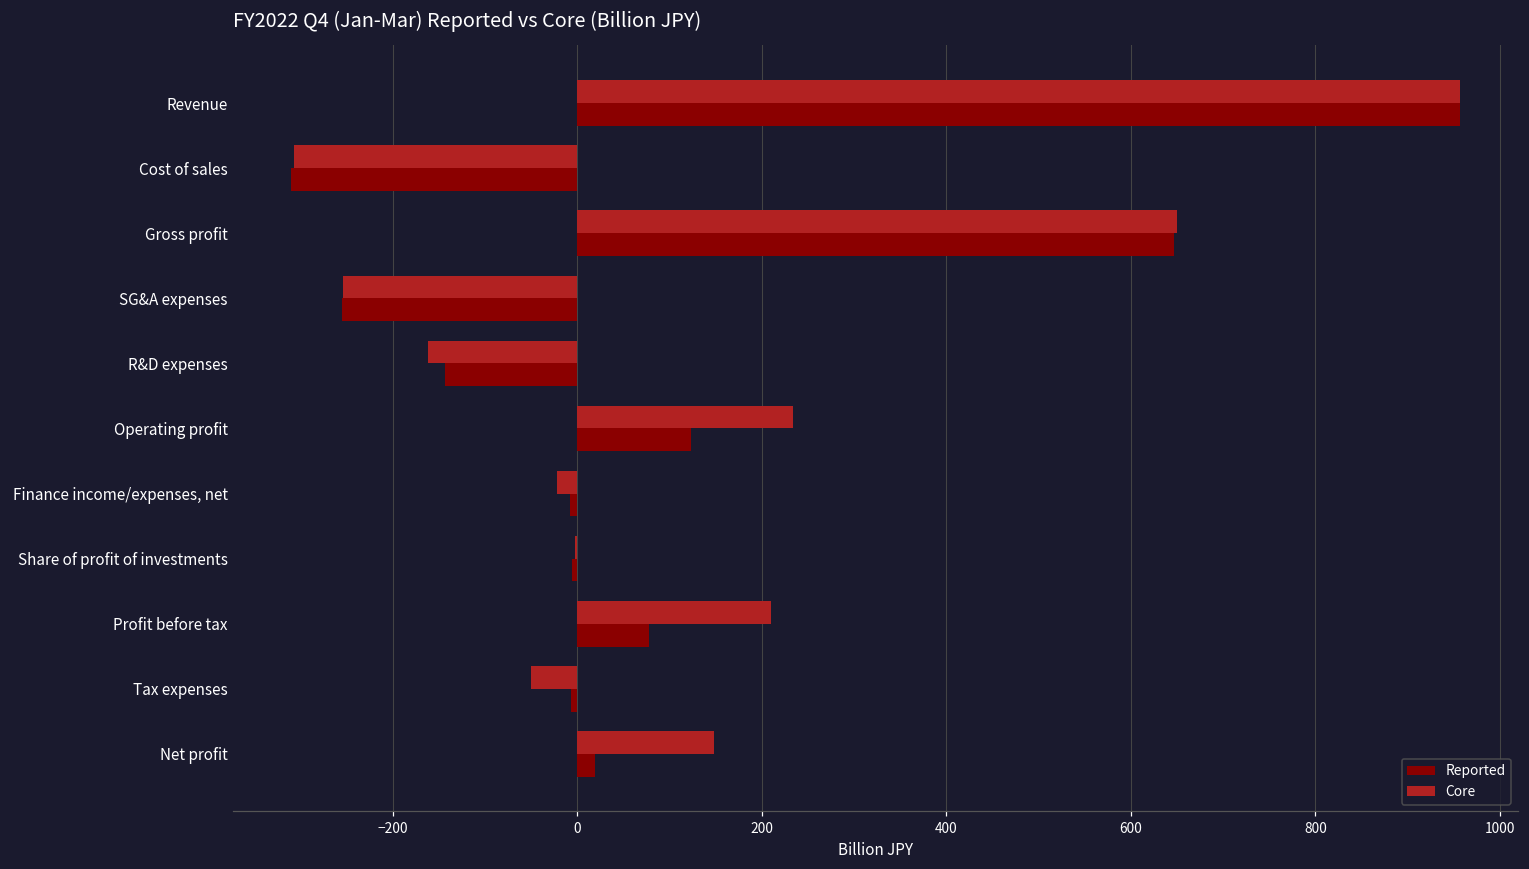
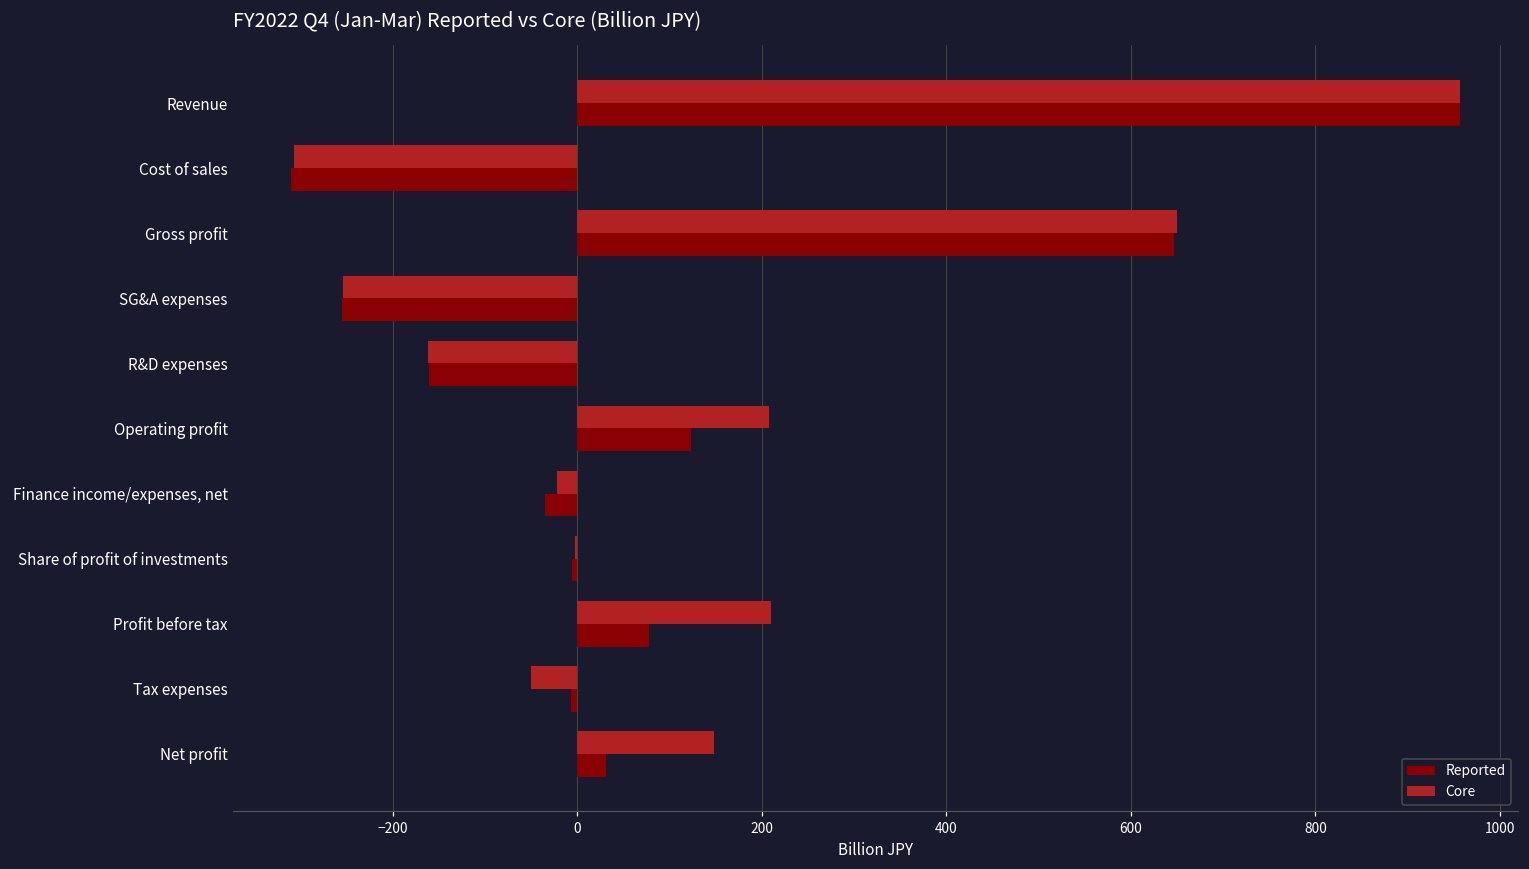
  {
    "Reported": {
      "Revenue": 960,
      "Cost of sales": -310,
      "Gross profit": 650,
      "SG&A expenses": -250,
-     "R&D expenses": -140,
+     "R&D expenses": -160,
      "Operating profit": 120,
-     "Finance income/expenses, net": -10,
+     "Finance income/expenses, net": -40,
      "Share of profit of investments": -10,
      "Profit before tax": 80,
      "Tax expenses": -10,
-     "Net profit": 20
+     "Net profit": 30
    },
    "Core": {
      "Revenue": 960,
      "Cost of sales": -310,
      "Gross profit": 650,
      "SG&A expenses": -250,
      "R&D expenses": -160,
-     "Operating profit": 230,
+     "Operating profit": 210,
      "Finance income/expenses, net": -20,
      "Profit before tax": 210,
      "Tax expenses": -50,
      "Net profit": 150
    }
  }
